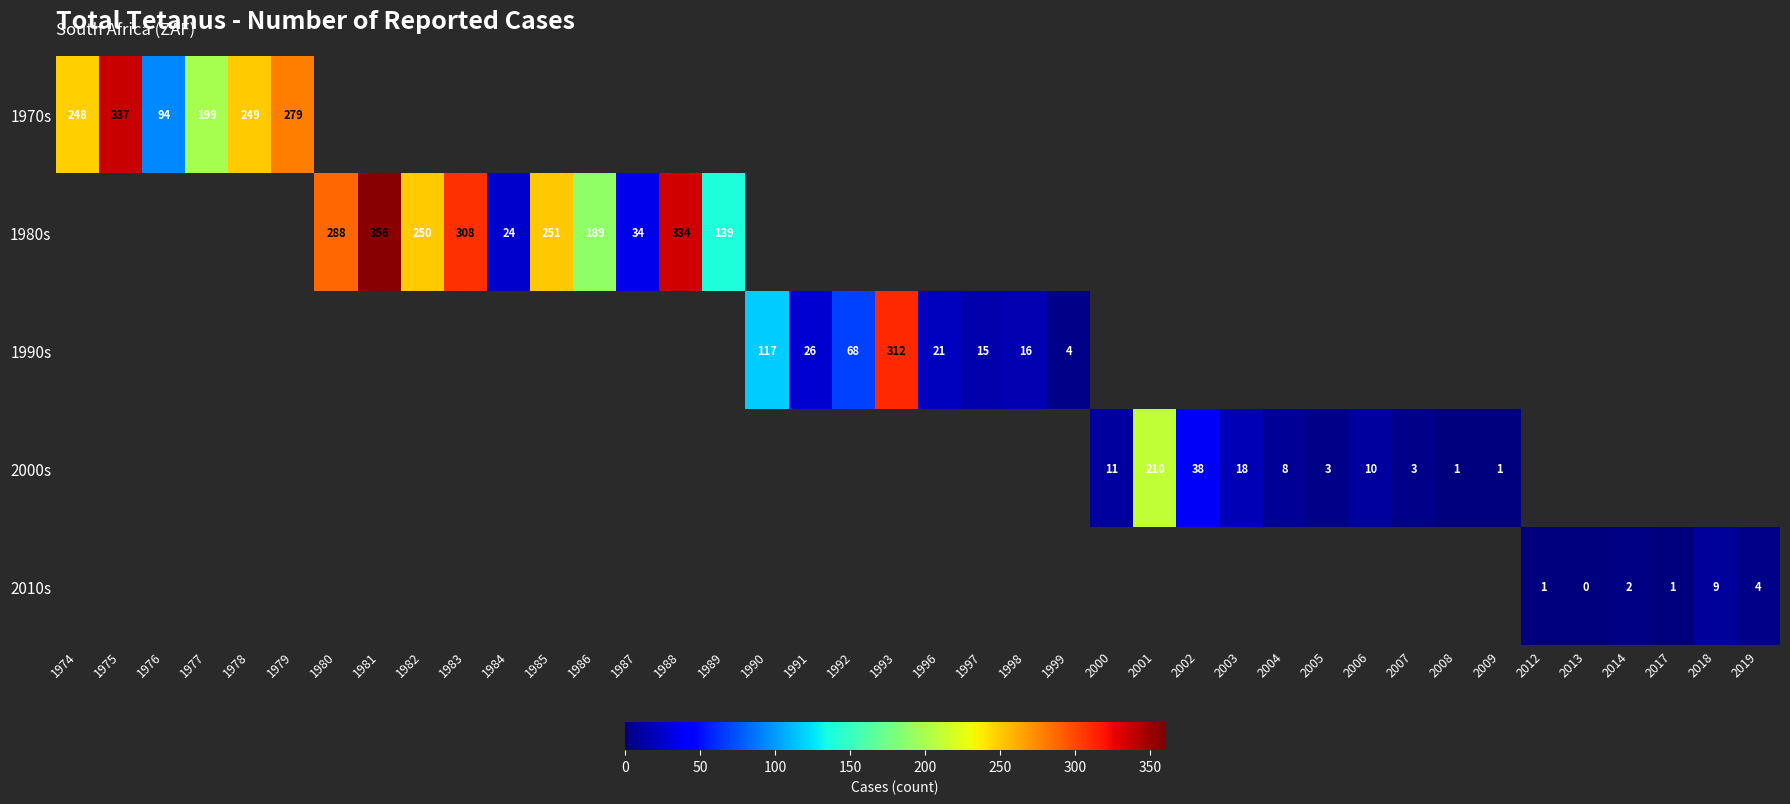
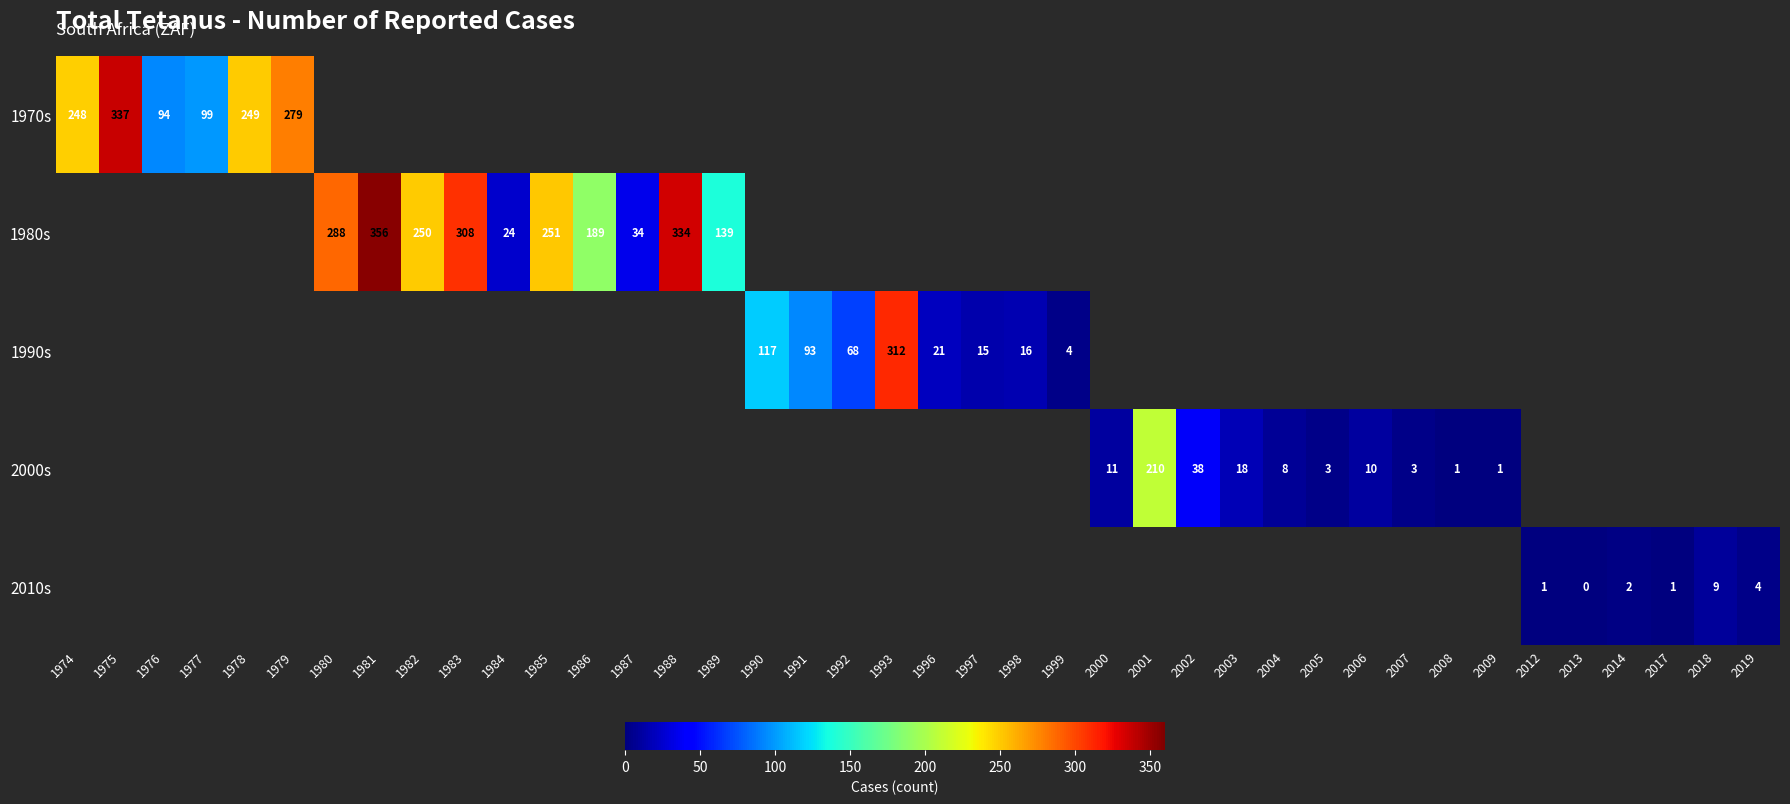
  {
    "1970s": {
      "1974": 248,
      "1975": 337,
      "1976": 94,
-     "1977": 199,
+     "1977": 99,
      "1978": 249,
      "1979": 279
    },
    "1980s": {
      "1980": 288,
      "1981": 356,
      "1982": 250,
      "1983": 308,
      "1984": 24,
      "1985": 251,
      "1986": 189,
      "1987": 34,
      "1988": 334,
      "1989": 139
    },
    "1990s": {
      "1990": 117,
-     "1991": 26,
+     "1991": 93,
      "1992": 68,
      "1993": 312,
      "1996": 21,
      "1997": 15,
      "1998": 16,
      "1999": 4
    },
    "2000s": {
      "2000": 11,
      "2001": 210,
      "2002": 38,
      "2003": 18,
      "2004": 8,
      "2005": 3,
      "2006": 10,
      "2007": 3,
      "2008": 1,
      "2009": 1
    },
    "2010s": {
      "2012": 1,
      "2013": 0,
      "2014": 2,
      "2017": 1,
      "2018": 9,
      "2019": 4
    }
  }
